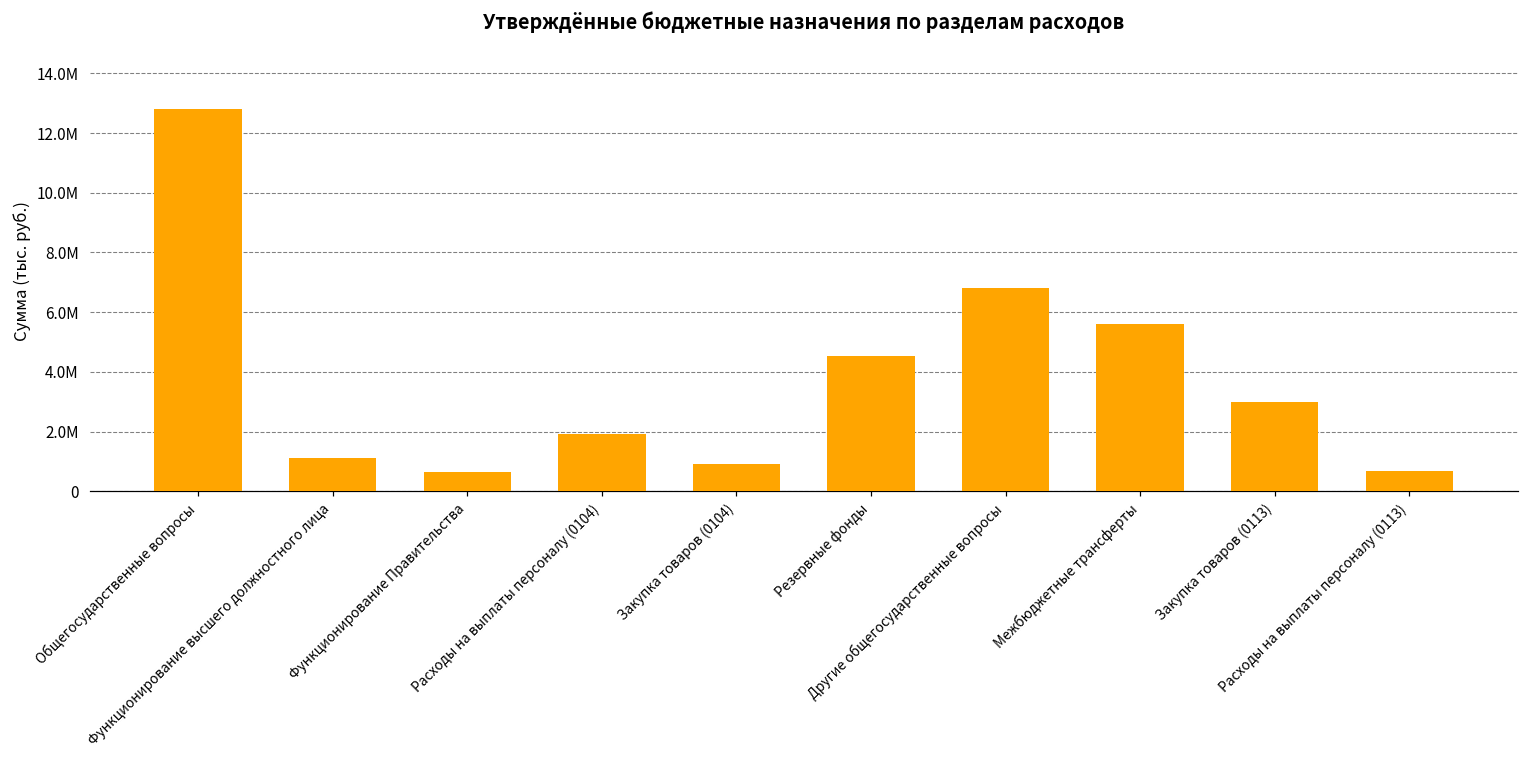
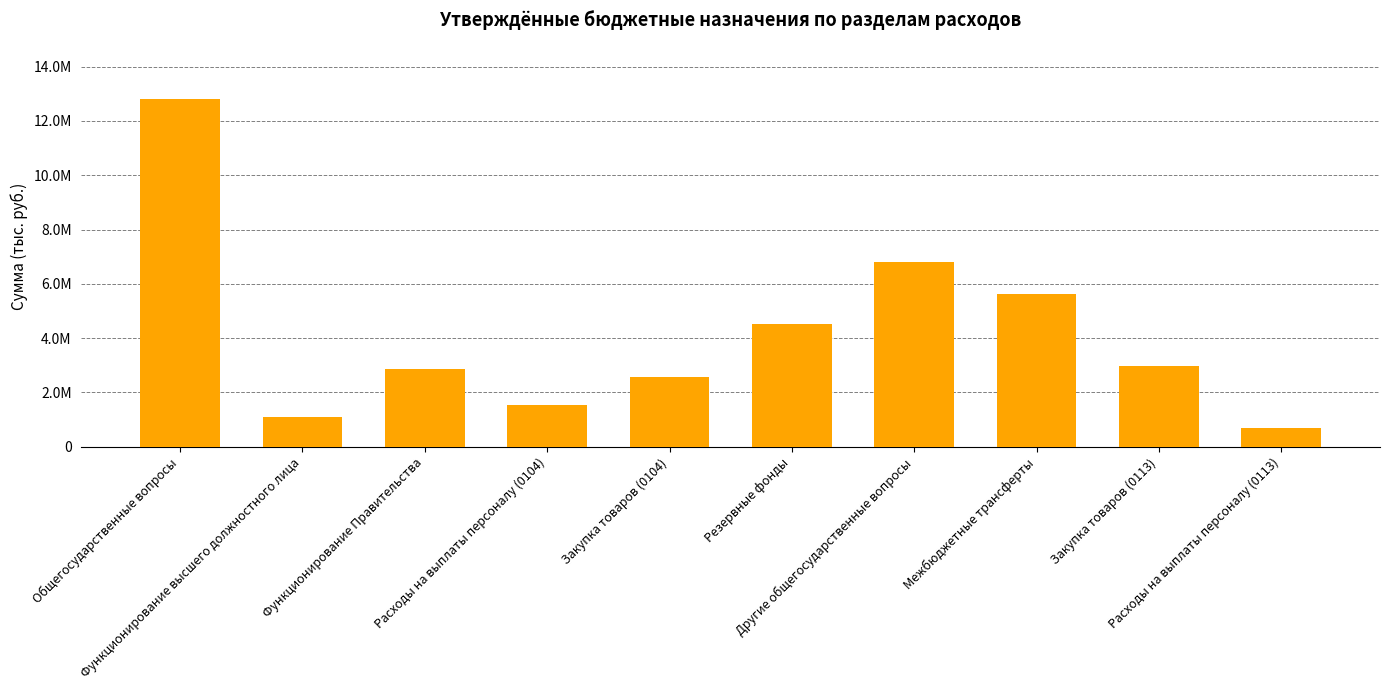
  {
    "Общегосударственные вопросы": 12800000,
    "Функционирование высшего должностного лица": 1100000,
-   "Функционирование Правительства": 700000,
-   "Расходы на выплаты персоналу (0104)": 1900000,
-   "Закупка товаров (0104)": 900000,
+   "Функционирование Правительства": 2900000,
+   "Расходы на выплаты персоналу (0104)": 1500000,
+   "Закупка товаров (0104)": 2600000,
    "Резервные фонды": 4500000,
    "Другие общегосударственные вопросы": 6800000,
    "Межбюджетные трансферты": 5600000,
    "Закупка товаров (0113)": 3000000,
    "Расходы на выплаты персоналу (0113)": 700000
  }
